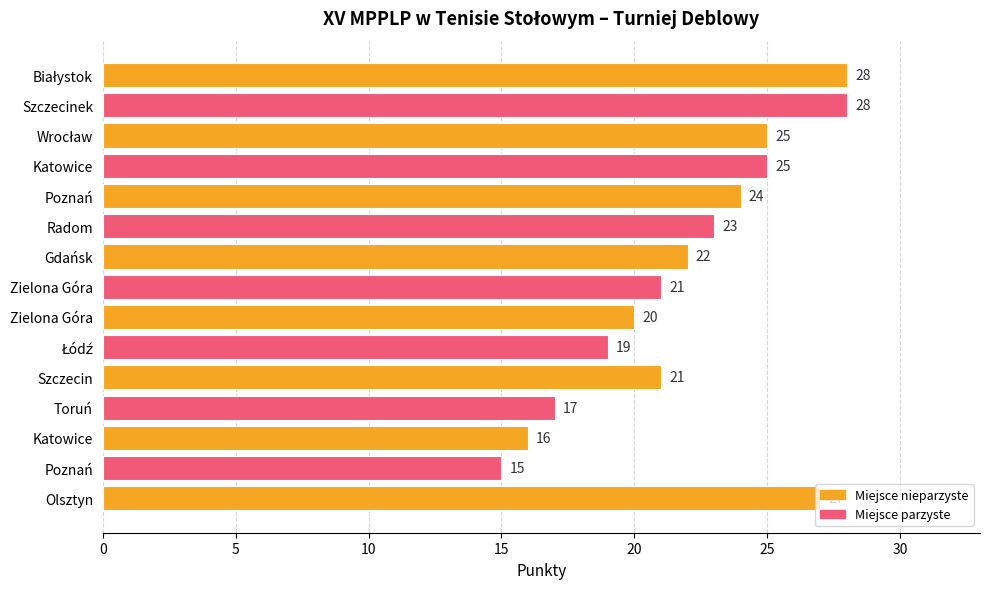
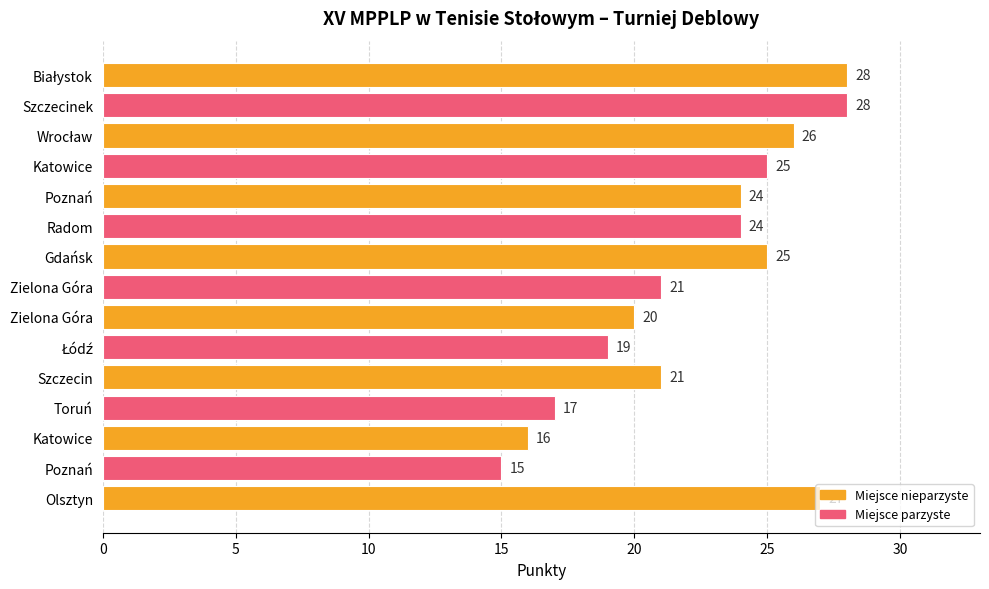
  {
    "Białystok": 28,
    "Szczecinek": 28,
-   "Wrocław": 25,
-   "Radom": 23,
-   "Gdańsk": 22,
+   "Wrocław": 26,
+   "Radom": 24,
+   "Gdańsk": 25,
    "Łódź": 19,
    "Szczecin": 21,
    "Toruń": 17
  }
